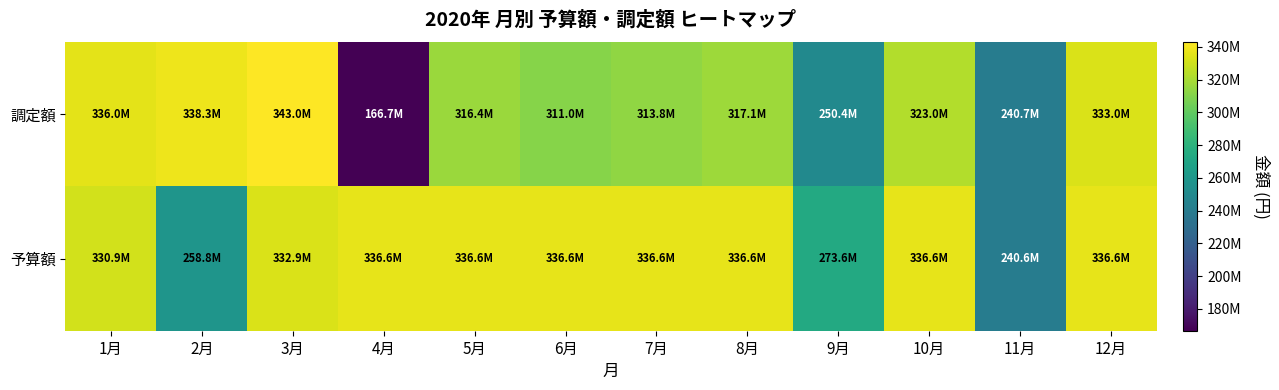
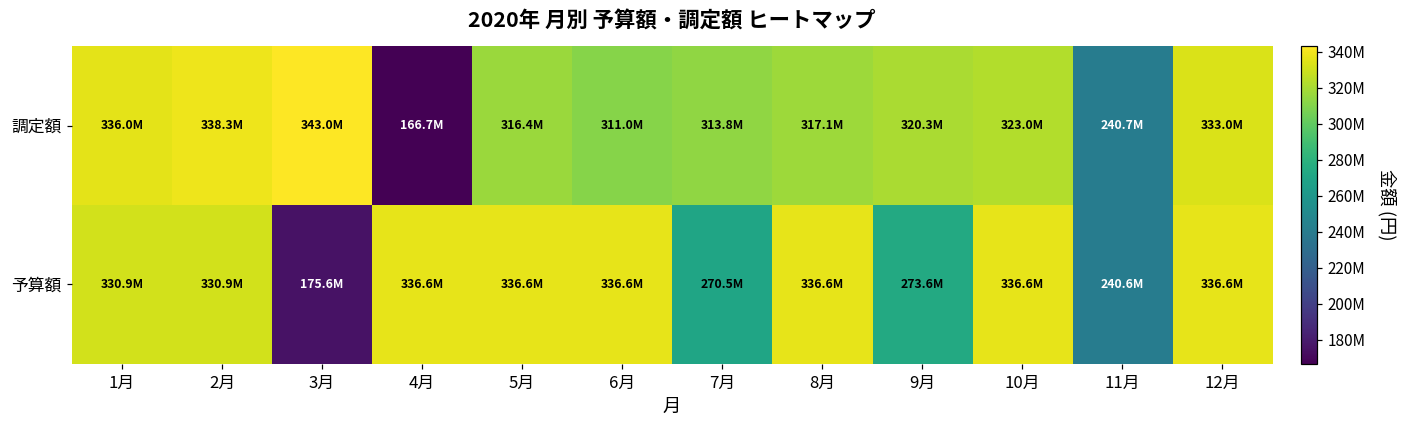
  {
    "調定額": {
      "1月": "336.0M",
      "2月": "338.3M",
      "3月": "343.0M",
      "4月": "166.7M",
      "5月": "316.4M",
      "6月": "311.0M",
      "7月": "313.8M",
      "8月": "317.1M",
-     "9月": "250.4M",
+     "9月": "320.3M",
      "10月": "323.0M",
      "11月": "240.7M",
      "12月": "333.0M"
    },
    "予算額": {
      "1月": "330.9M",
-     "2月": "258.8M",
-     "3月": "332.9M",
+     "2月": "330.9M",
+     "3月": "175.6M",
      "4月": "336.6M",
      "5月": "336.6M",
      "6月": "336.6M",
-     "7月": "336.6M",
+     "7月": "270.5M",
      "8月": "336.6M",
      "9月": "273.6M",
      "10月": "336.6M",
      "11月": "240.6M",
      "12月": "336.6M"
    }
  }
